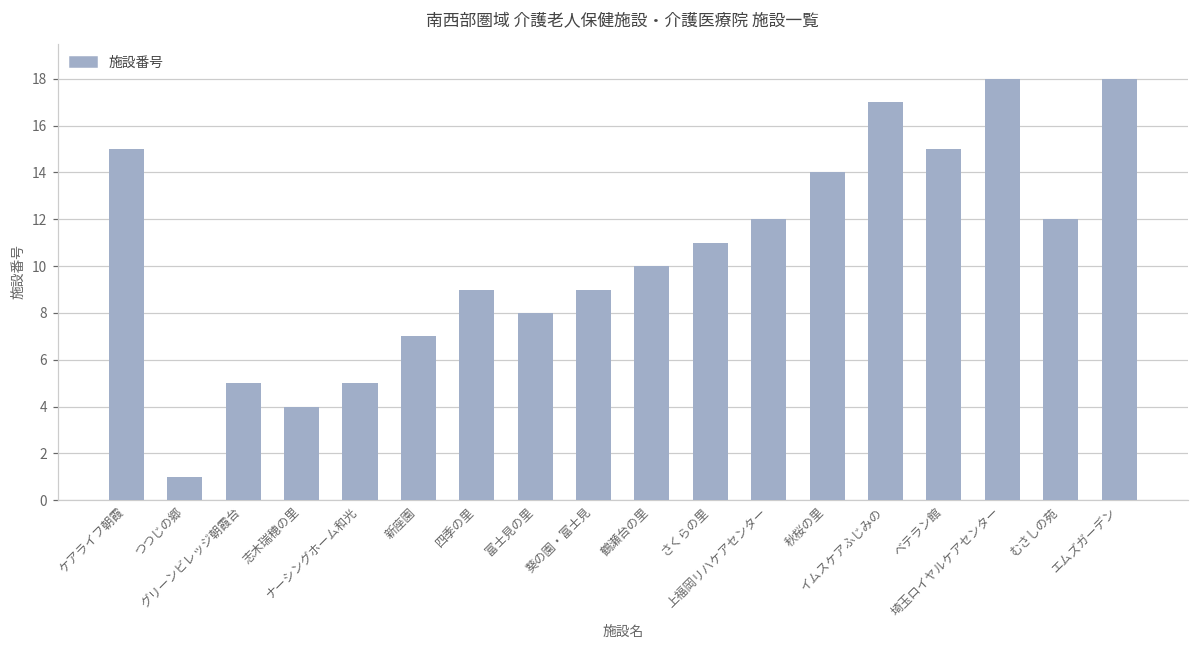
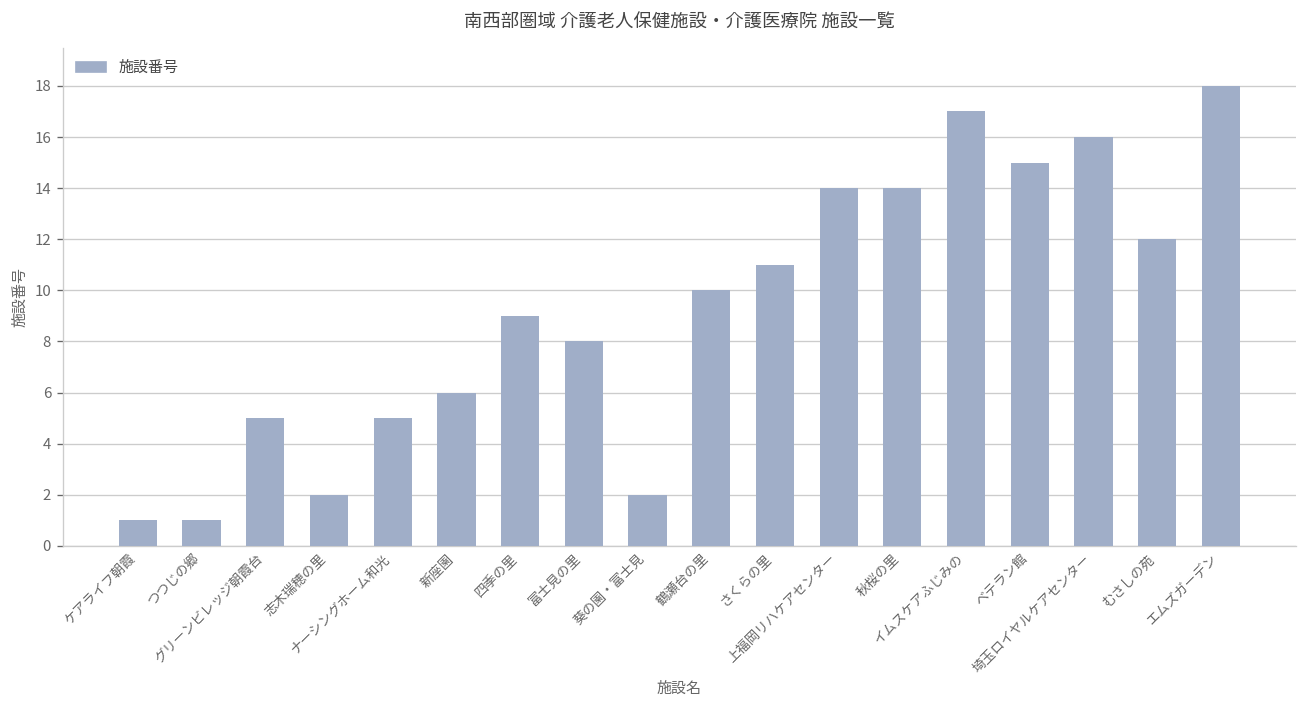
  {
-   "ケアライフ朝霞": 15,
+   "ケアライフ朝霞": 1,
    "つつじの郷": 1,
    "グリーンビレッジ朝霞台": 5,
-   "志木瑞穂の里": 4,
+   "志木瑞穂の里": 2,
    "ナーシングホーム和光": 5,
-   "新座園": 7,
+   "新座園": 6,
    "四季の里": 9,
    "富士見の里": 8,
-   "葵の園・富士見": 9,
+   "葵の園・富士見": 2,
    "鶴瀬台の里": 10,
    "さくらの里": 11,
-   "上福岡リハケアセンター": 12,
+   "上福岡リハケアセンター": 14,
    "秋桜の里": 14,
    "イムスケアふじみの": 17,
    "ベテラン館": 15,
-   "埼玉ロイヤルケアセンター": 18,
+   "埼玉ロイヤルケアセンター": 16,
    "むさしの苑": 12,
    "エムズガーデン": 18
  }
